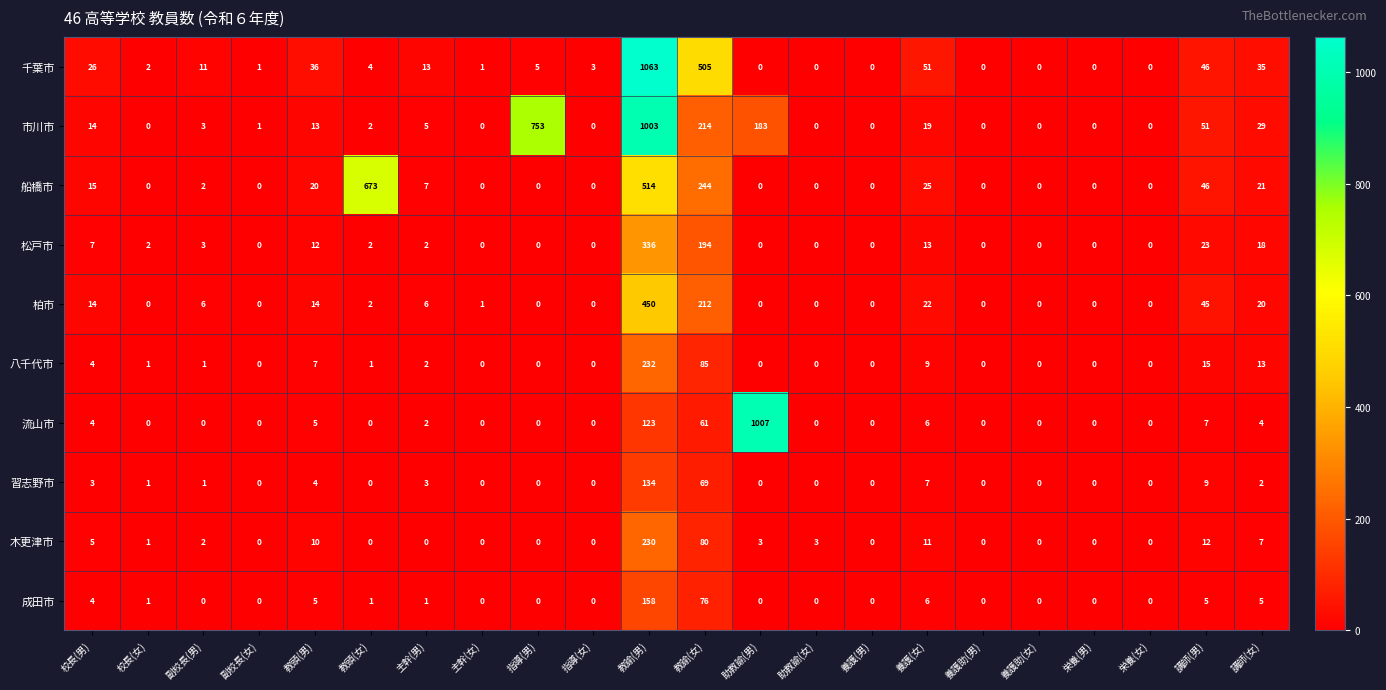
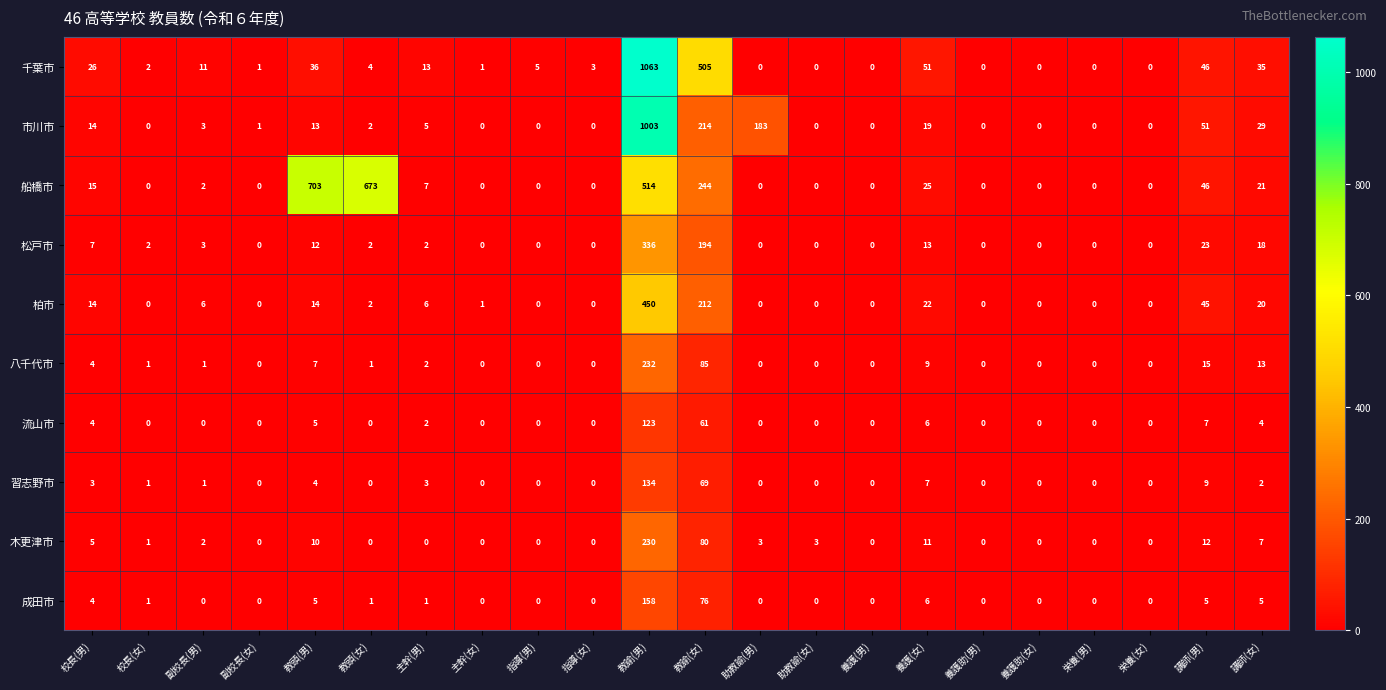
  {
    "市川市": {
      "校長(男)": 14,
      "校長(女)": 0,
      "副校長(男)": 3,
      "副校長(女)": 1,
      "教頭(男)": 13,
      "教頭(女)": 2,
      "主幹(男)": 5,
      "主幹(女)": 0,
-     "指導(男)": 753,
+     "指導(男)": 0,
      "指導(女)": 0,
      "教諭(男)": 1003,
      "教諭(女)": 214,
      "助教諭(男)": 183,
      "助教諭(女)": 0,
      "養護(男)": 0,
      "養護(女)": 19,
      "養護助(男)": 0,
      "養護助(女)": 0,
      "栄養(男)": 0,
      "栄養(女)": 0,
      "講師(男)": 51,
      "講師(女)": 29
    },
    "船橋市": {
      "校長(男)": 15,
      "校長(女)": 0,
      "副校長(男)": 2,
      "副校長(女)": 0,
-     "教頭(男)": 20,
+     "教頭(男)": 703,
      "教頭(女)": 673,
      "主幹(男)": 7,
      "主幹(女)": 0,
      "指導(男)": 0,
      "指導(女)": 0,
      "教諭(男)": 514,
      "教諭(女)": 244,
      "助教諭(男)": 0,
      "助教諭(女)": 0,
      "養護(男)": 0,
      "養護(女)": 25,
      "養護助(男)": 0,
      "養護助(女)": 0,
      "栄養(男)": 0,
      "栄養(女)": 0,
      "講師(男)": 46,
      "講師(女)": 21
    },
    "流山市": {
      "校長(男)": 4,
      "校長(女)": 0,
      "副校長(男)": 0,
      "副校長(女)": 0,
      "教頭(男)": 5,
      "教頭(女)": 0,
      "主幹(男)": 2,
      "主幹(女)": 0,
      "指導(男)": 0,
      "指導(女)": 0,
      "教諭(男)": 123,
      "教諭(女)": 61,
-     "助教諭(男)": 1007,
+     "助教諭(男)": 0,
      "助教諭(女)": 0,
      "養護(男)": 0,
      "養護(女)": 6,
      "養護助(男)": 0,
      "養護助(女)": 0,
      "栄養(男)": 0,
      "栄養(女)": 0,
      "講師(男)": 7,
      "講師(女)": 4
    }
  }
